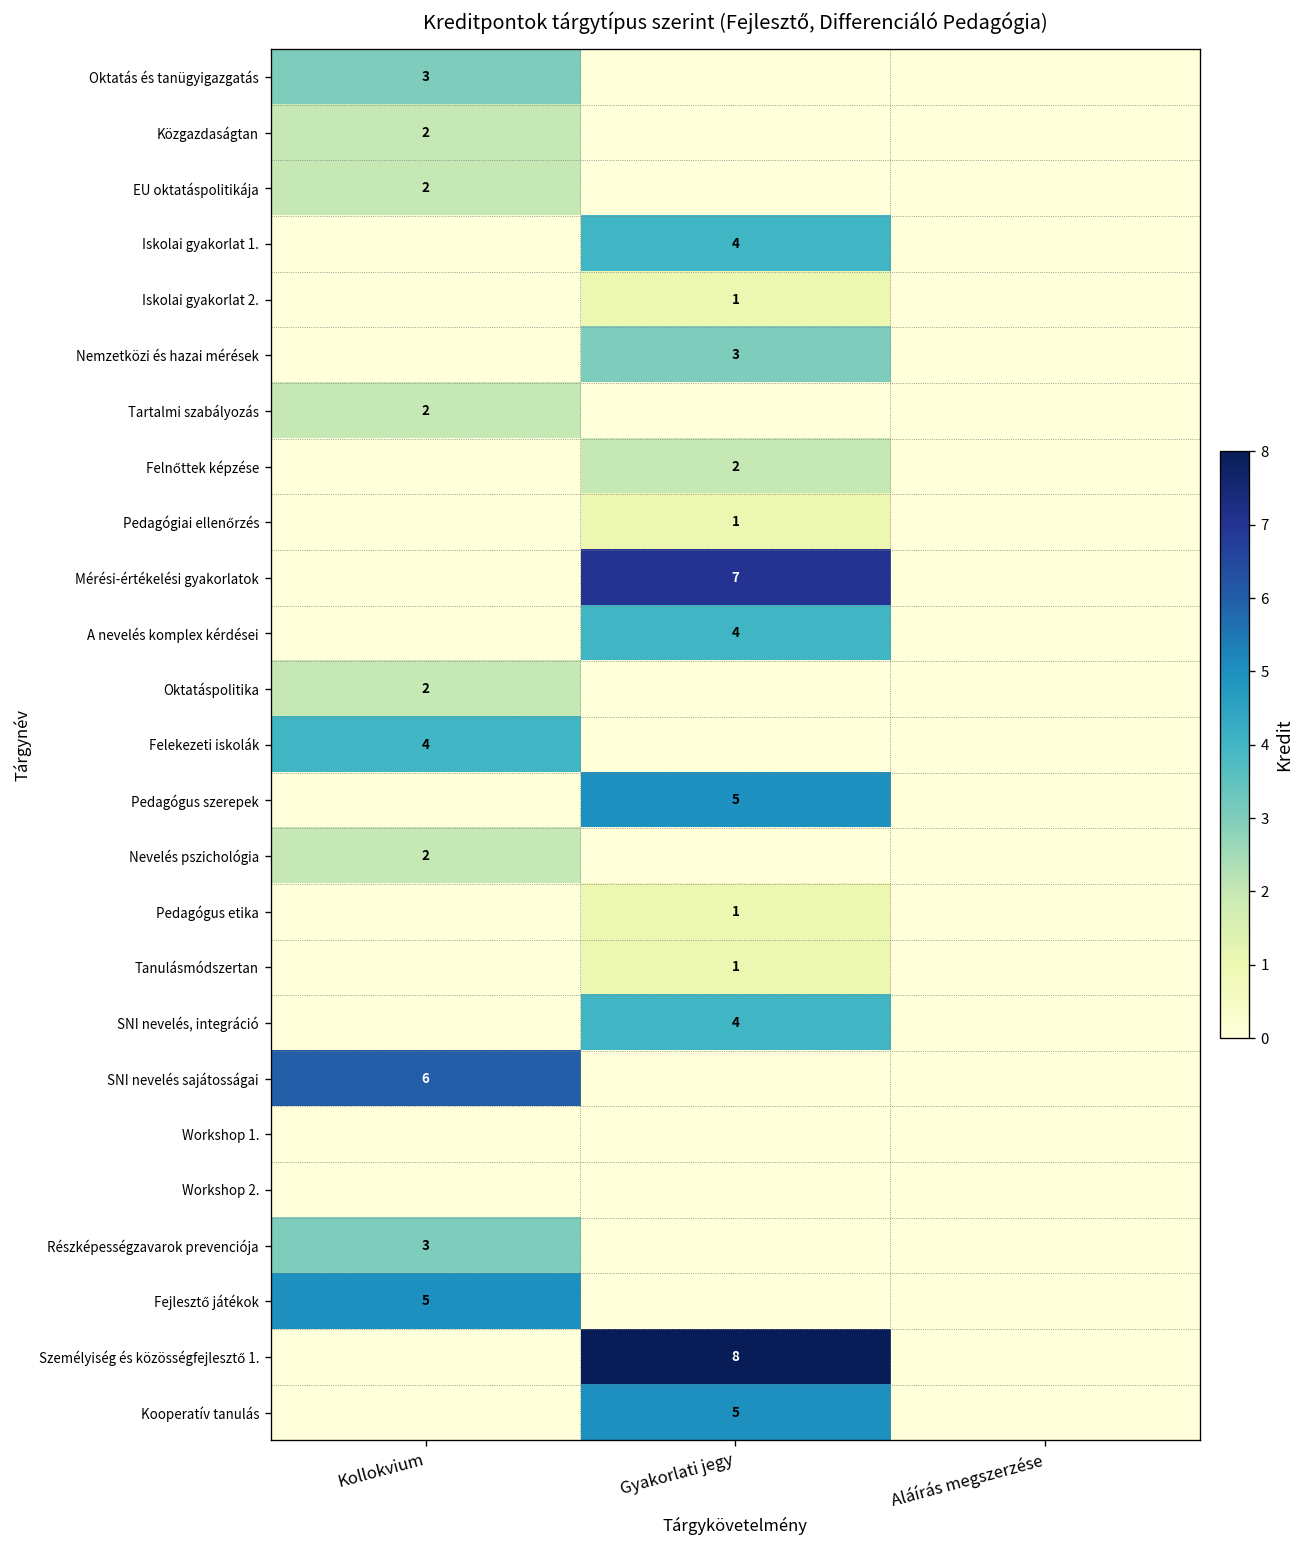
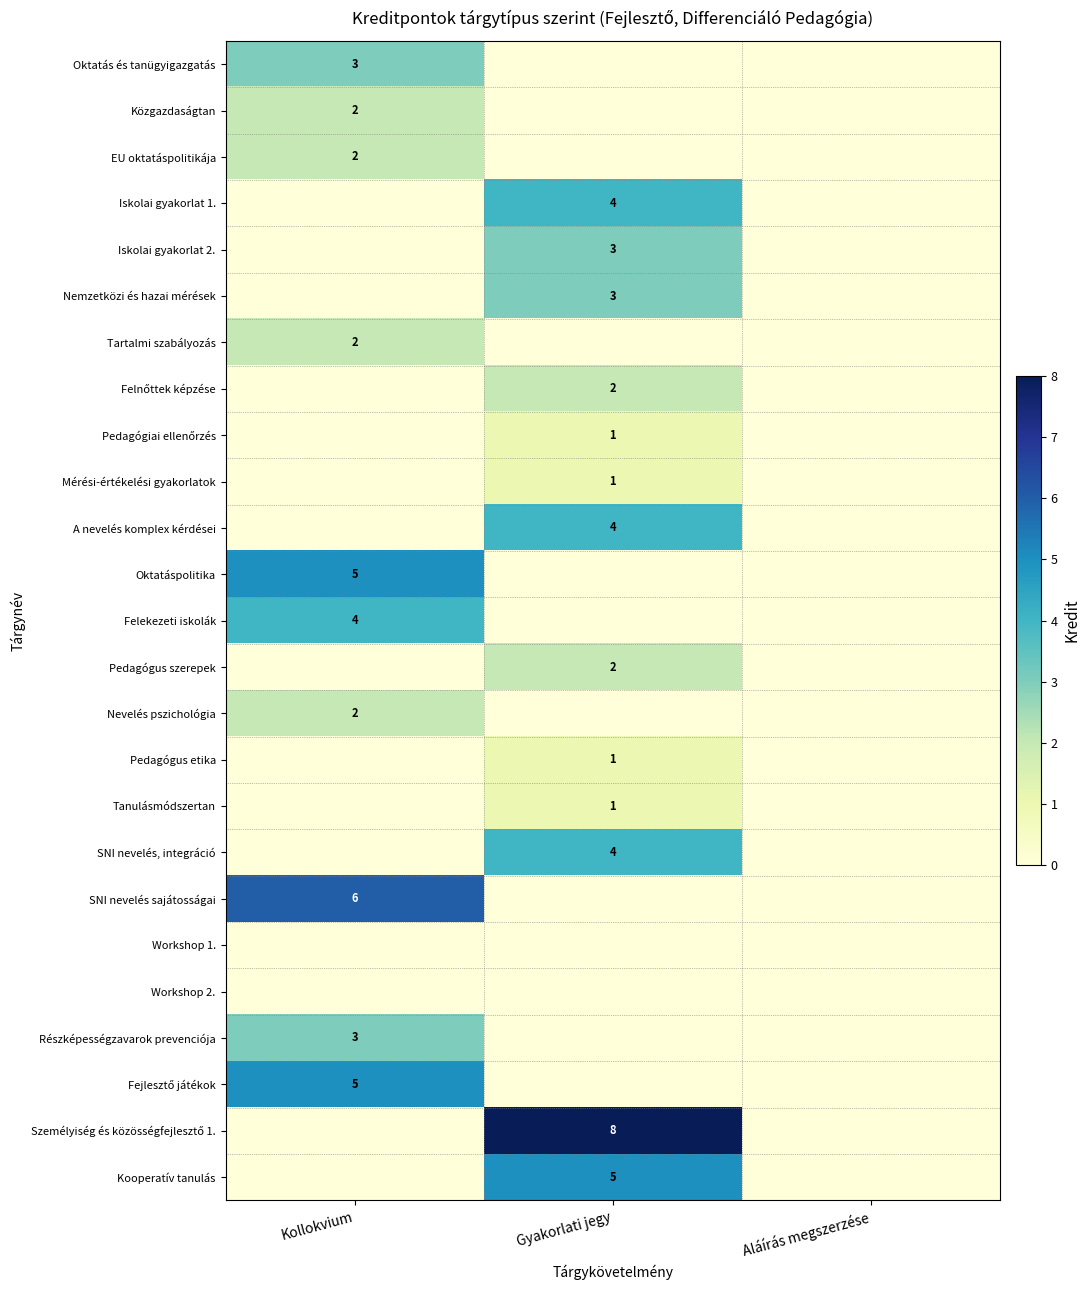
  {
    "Oktatás és tanügyigazgatás": {
      "Kollokvium": 3
    },
    "Közgazdaságtan": {
      "Kollokvium": 2
    },
    "EU oktatáspolitikája": {
      "Kollokvium": 2
    },
    "Iskolai gyakorlat 1.": {
      "Gyakorlati jegy": 4
    },
    "Iskolai gyakorlat 2.": {
-     "Gyakorlati jegy": 1
+     "Gyakorlati jegy": 3
    },
    "Nemzetközi és hazai mérések": {
      "Gyakorlati jegy": 3
    },
    "Tartalmi szabályozás": {
      "Kollokvium": 2
    },
    "Felnőttek képzése": {
      "Gyakorlati jegy": 2
    },
    "Pedagógiai ellenőrzés": {
      "Gyakorlati jegy": 1
    },
    "Mérési-értékelési gyakorlatok": {
-     "Gyakorlati jegy": 7
+     "Gyakorlati jegy": 1
    },
    "A nevelés komplex kérdései": {
      "Gyakorlati jegy": 4
    },
    "Oktatáspolitika": {
-     "Kollokvium": 2
+     "Kollokvium": 5
    },
    "Felekezeti iskolák": {
      "Kollokvium": 4
    },
    "Pedagógus szerepek": {
-     "Gyakorlati jegy": 5
+     "Gyakorlati jegy": 2
    },
    "Nevelés pszichológia": {
      "Kollokvium": 2
    },
    "Pedagógus etika": {
      "Gyakorlati jegy": 1
    },
    "Tanulásmódszertan": {
      "Gyakorlati jegy": 1
    },
    "SNI nevelés, integráció": {
      "Gyakorlati jegy": 4
    },
    "SNI nevelés sajátosságai": {
      "Kollokvium": 6
    },
    "Részképességzavarok prevenciója": {
      "Kollokvium": 3
    },
    "Fejlesztő játékok": {
      "Kollokvium": 5
    },
    "Személyiség és közösségfejlesztő 1.": {
      "Gyakorlati jegy": 8
    },
    "Kooperatív tanulás": {
      "Gyakorlati jegy": 5
    }
  }
